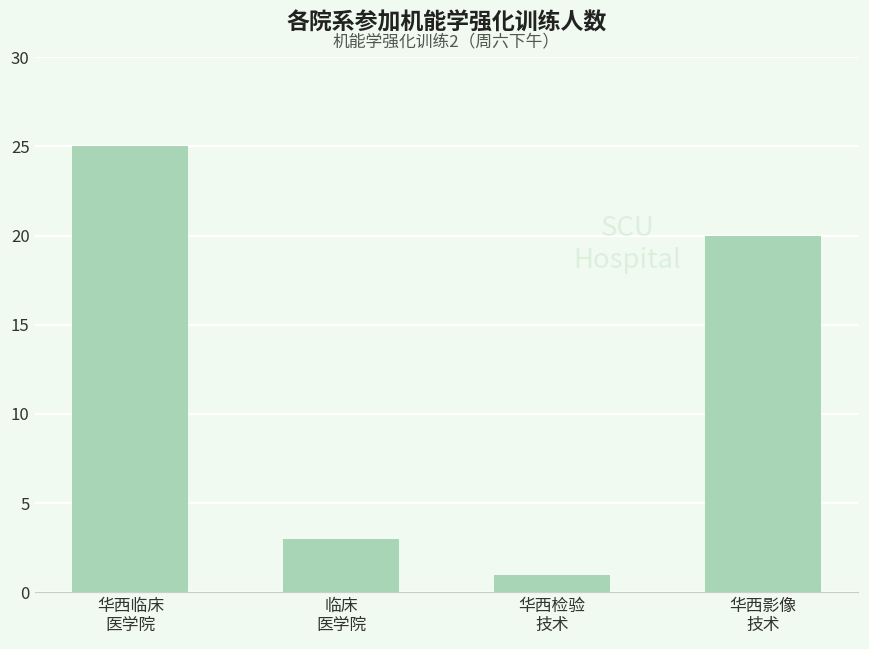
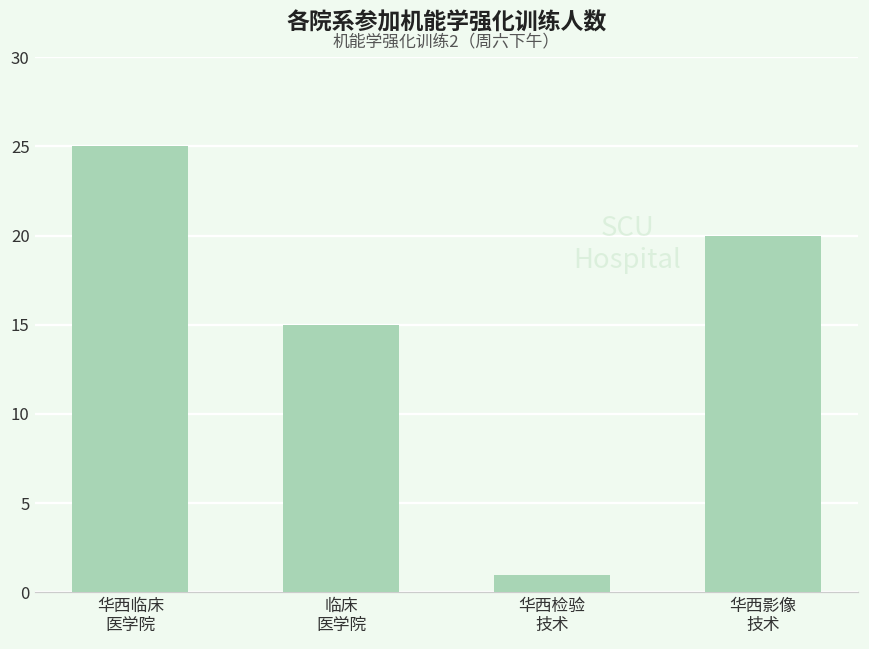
  {
    "华西临床 医学院": 25,
-   "临床 医学院": 3,
+   "临床 医学院": 15,
    "华西检验 技术": 1,
    "华西影像 技术": 20
  }
